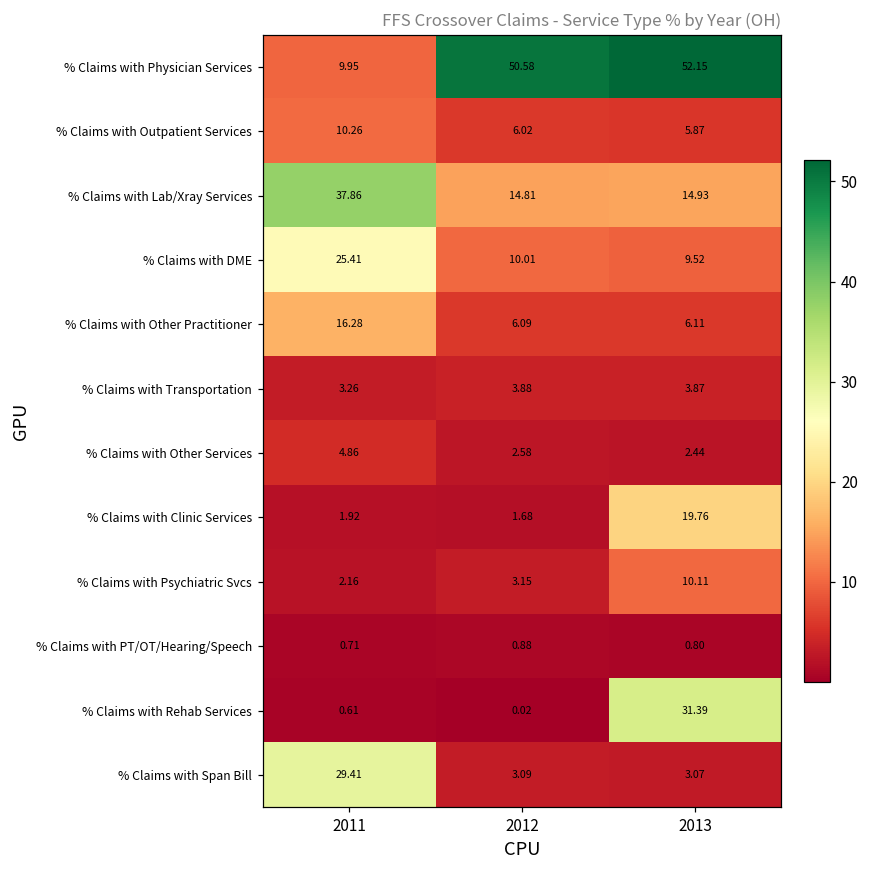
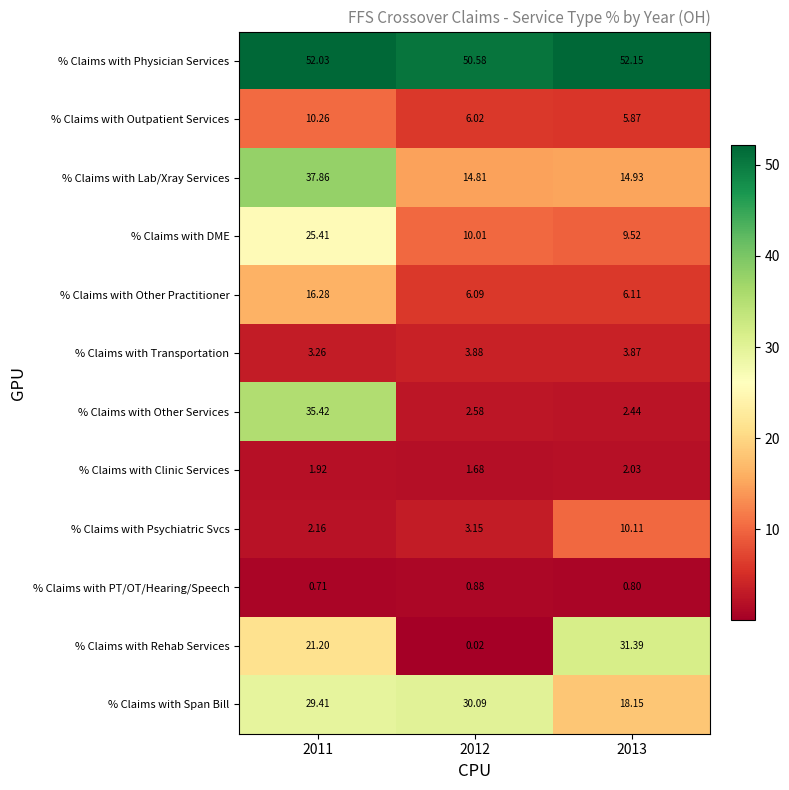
  {
    "% Claims with Physician Services": {
-     "2011": 9.95,
+     "2011": 52.03,
      "2012": 50.58,
      "2013": 52.15
    },
    "% Claims with Outpatient Services": {
      "2011": 10.26,
      "2012": 6.02,
      "2013": 5.87
    },
    "% Claims with Lab/Xray Services": {
      "2011": 37.86,
      "2012": 14.81,
      "2013": 14.93
    },
    "% Claims with DME": {
      "2011": 25.41,
      "2012": 10.01,
      "2013": 9.52
    },
    "% Claims with Other Practitioner": {
      "2011": 16.28,
      "2012": 6.09,
      "2013": 6.11
    },
    "% Claims with Transportation": {
      "2011": 3.26,
      "2012": 3.88,
      "2013": 3.87
    },
    "% Claims with Other Services": {
-     "2011": 4.86,
+     "2011": 35.42,
      "2012": 2.58,
      "2013": 2.44
    },
    "% Claims with Clinic Services": {
      "2011": 1.92,
      "2012": 1.68,
-     "2013": 19.76
+     "2013": 2.03
    },
    "% Claims with Psychiatric Svcs": {
      "2011": 2.16,
      "2012": 3.15,
      "2013": 10.11
    },
    "% Claims with PT/OT/Hearing/Speech": {
      "2011": 0.71,
      "2012": 0.88,
      "2013": 0.80
    },
    "% Claims with Rehab Services": {
-     "2011": 0.61,
+     "2011": 21.20,
      "2012": 0.02,
      "2013": 31.39
    },
    "% Claims with Span Bill": {
      "2011": 29.41,
-     "2012": 3.09,
-     "2013": 3.07
+     "2012": 30.09,
+     "2013": 18.15
    }
  }
